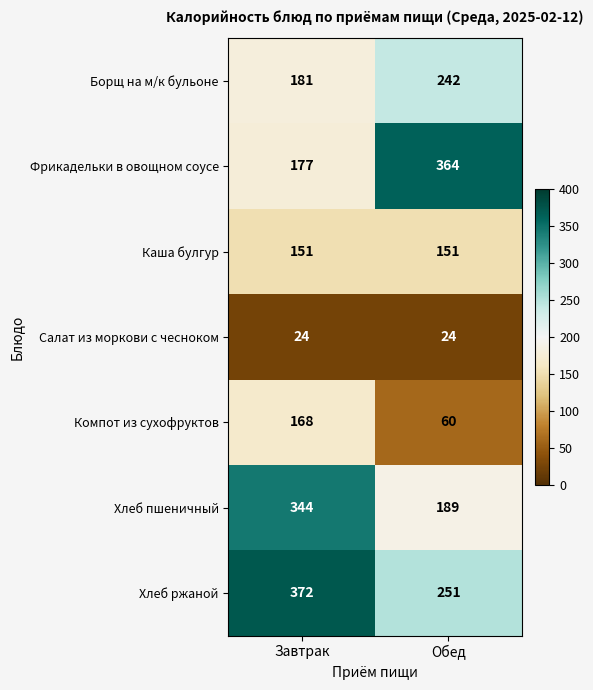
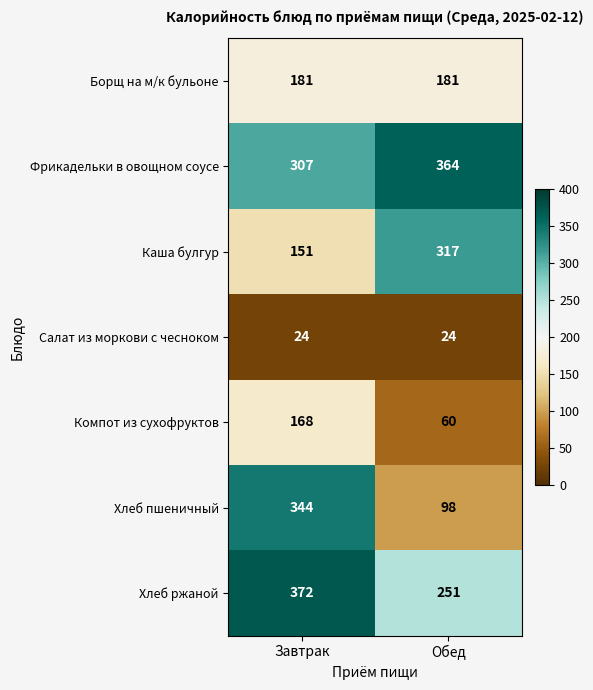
  {
    "Борщ на м/к бульоне": {
      "Завтрак": 181,
-     "Обед": 242
+     "Обед": 181
    },
    "Фрикадельки в овощном соусе": {
-     "Завтрак": 177,
+     "Завтрак": 307,
      "Обед": 364
    },
    "Каша булгур": {
      "Завтрак": 151,
-     "Обед": 151
+     "Обед": 317
    },
    "Салат из моркови с чесноком": {
      "Завтрак": 24,
      "Обед": 24
    },
    "Компот из сухофруктов": {
      "Завтрак": 168,
      "Обед": 60
    },
    "Хлеб пшеничный": {
      "Завтрак": 344,
-     "Обед": 189
+     "Обед": 98
    },
    "Хлеб ржаной": {
      "Завтрак": 372,
      "Обед": 251
    }
  }
